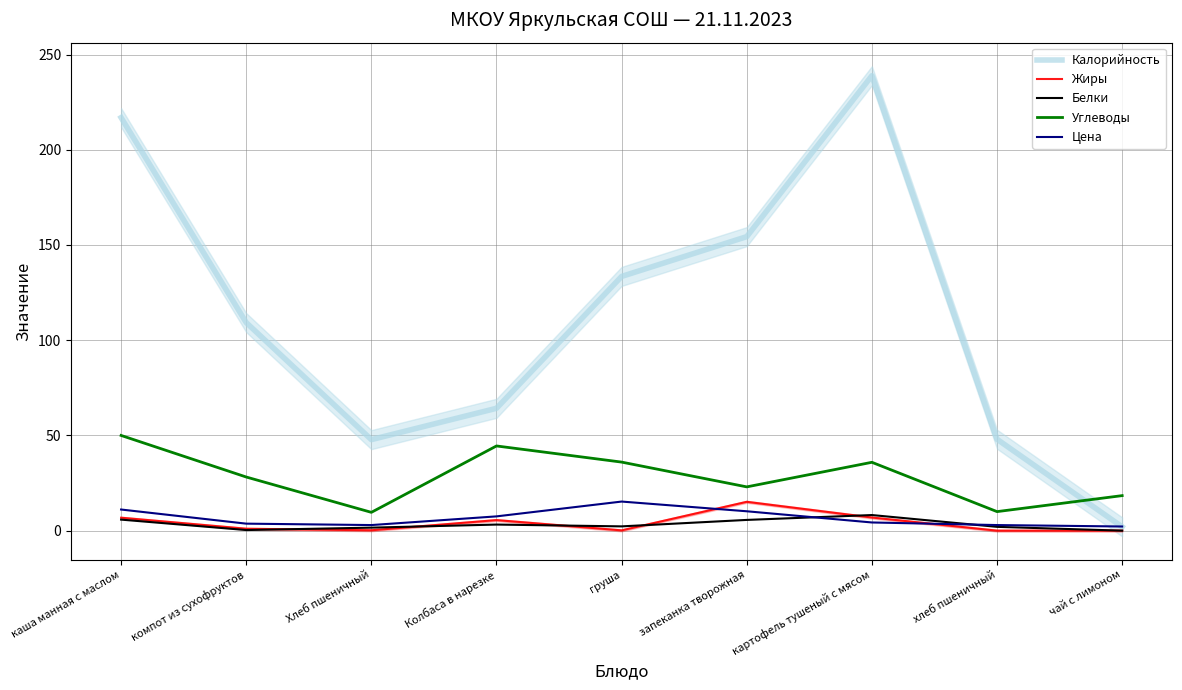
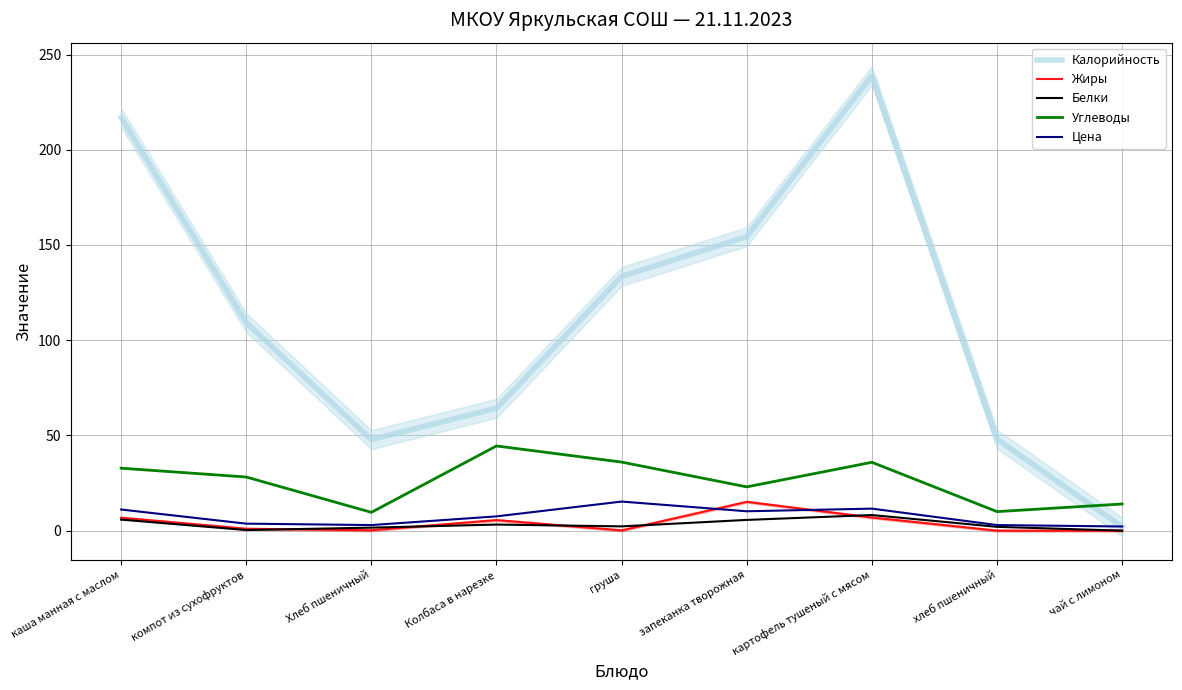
  {
    "Белки": {
      "Колбаса в нарезке": 3,
      "груша": 2,
      "запеканка творожная": 6
    },
    "Углеводы": {
-     "каша манная с маслом": 50,
+     "каша манная с маслом": 33,
      "компот из сухофруктов": 28,
      "Хлеб пшеничный": 10,
      "Колбаса в нарезке": 44,
      "груша": 36,
      "запеканка творожная": 23,
      "картофель тушеный с мясом": 36,
      "хлеб пшеничный": 10,
-     "чай с лимоном": 18
+     "чай с лимоном": 14
    },
    "Цена": {
      "каша манная с маслом": 11,
      "компот из сухофруктов": 4,
      "Хлеб пшеничный": 3,
      "Колбаса в нарезке": 8,
      "груша": 15,
      "запеканка творожная": 10,
-     "картофель тушеный с мясом": 4
+     "картофель тушеный с мясом": 12
    }
  }
